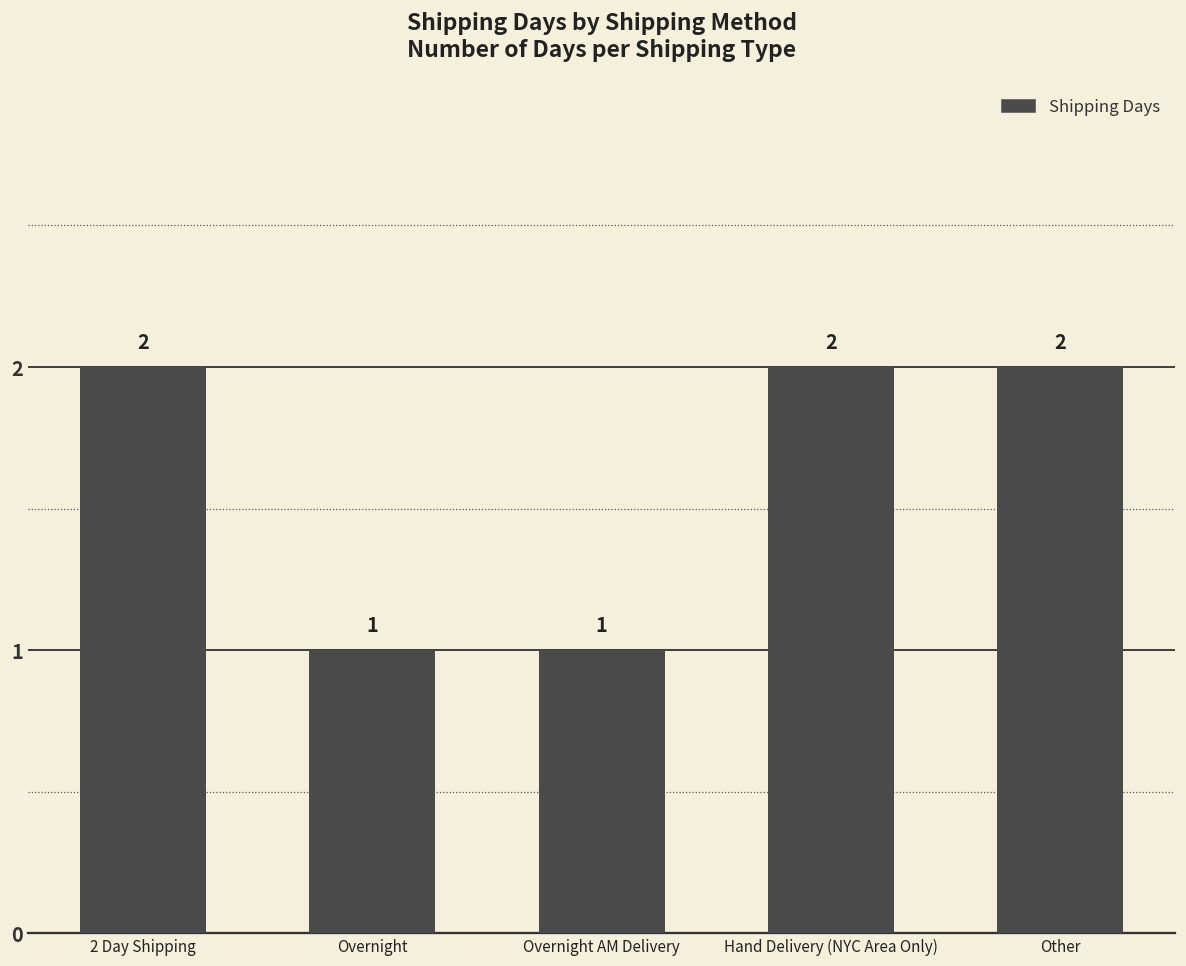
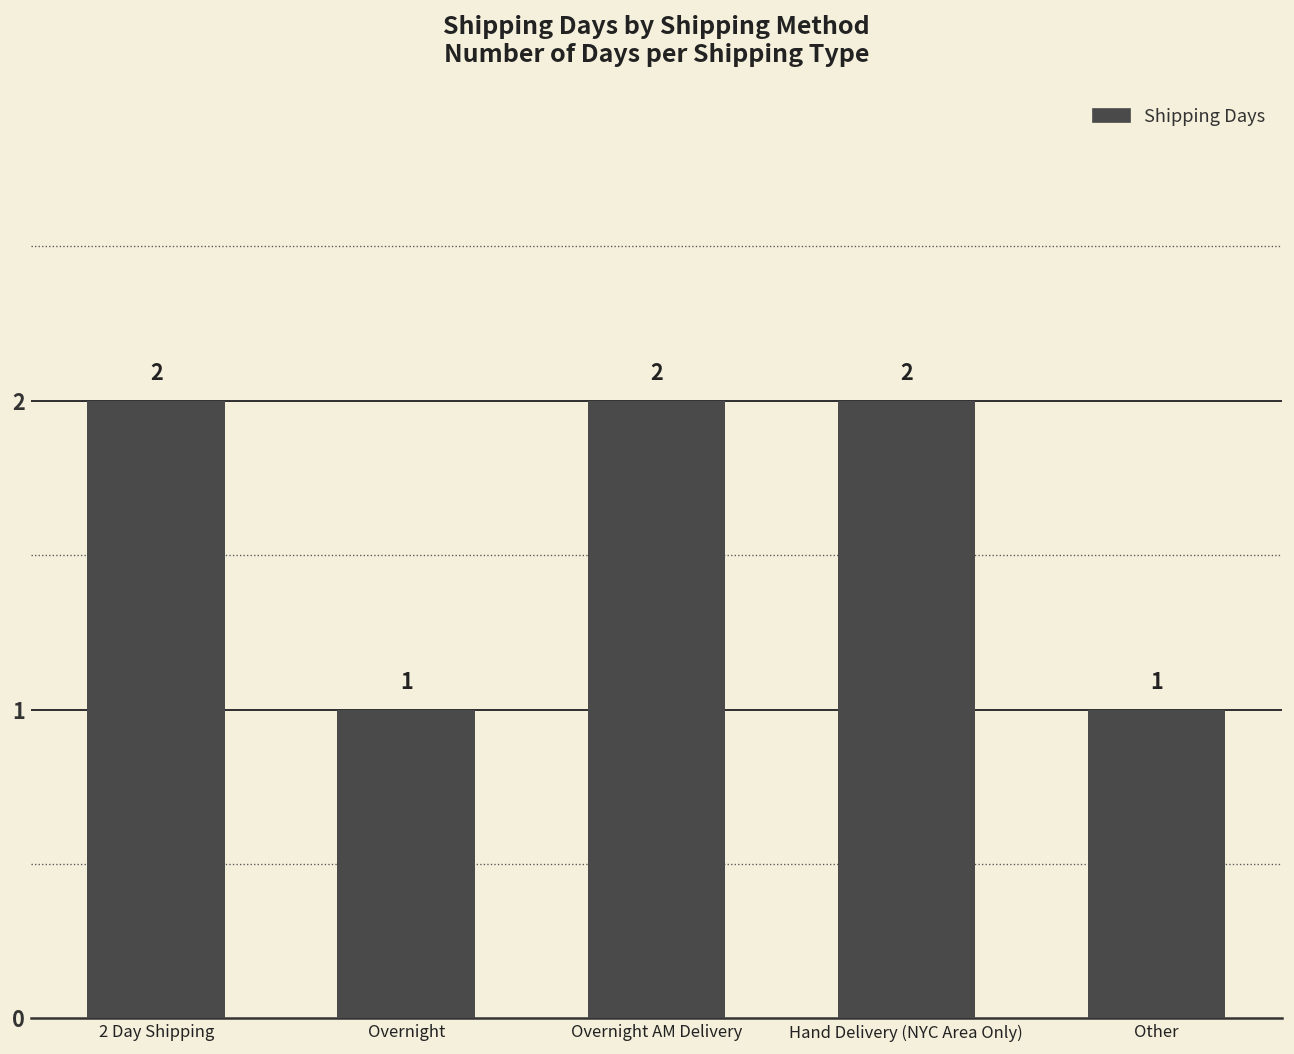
  {
    "2 Day Shipping": 2,
    "Overnight": 1,
-   "Overnight AM Delivery": 1,
+   "Overnight AM Delivery": 2,
    "Hand Delivery (NYC Area Only)": 2,
-   "Other": 2
+   "Other": 1
  }
